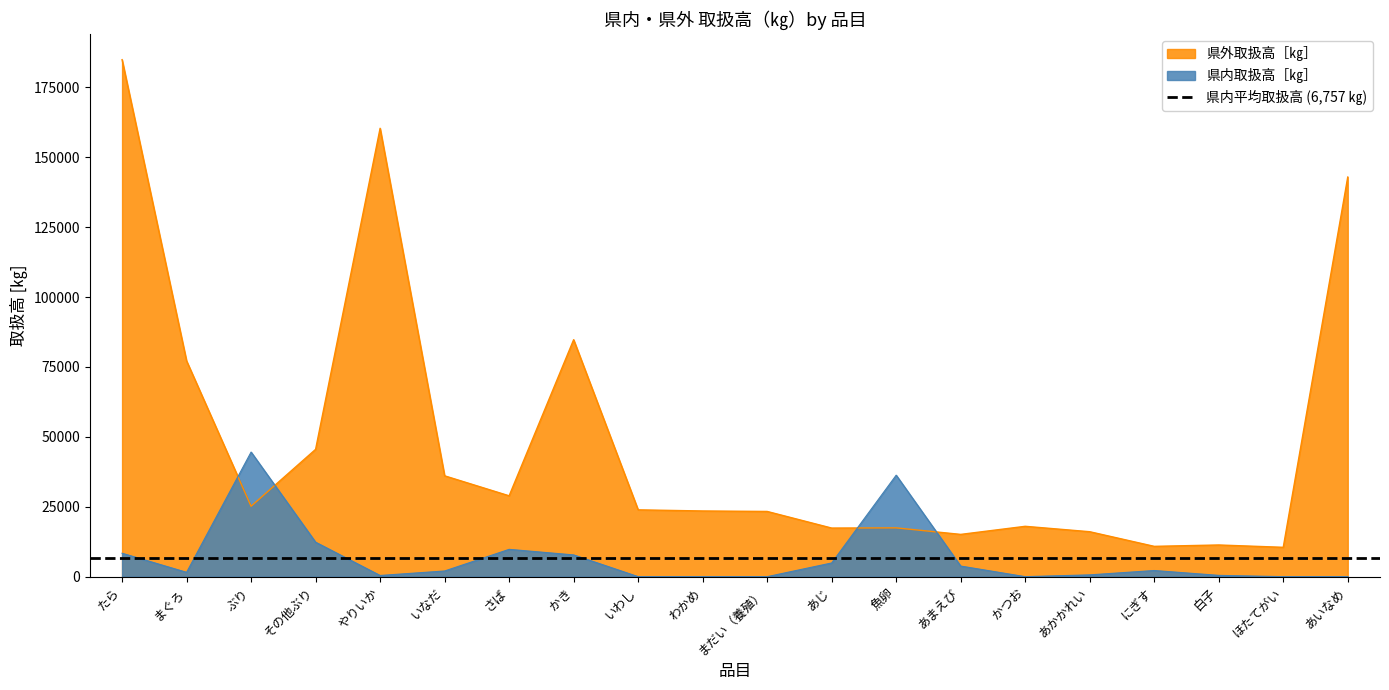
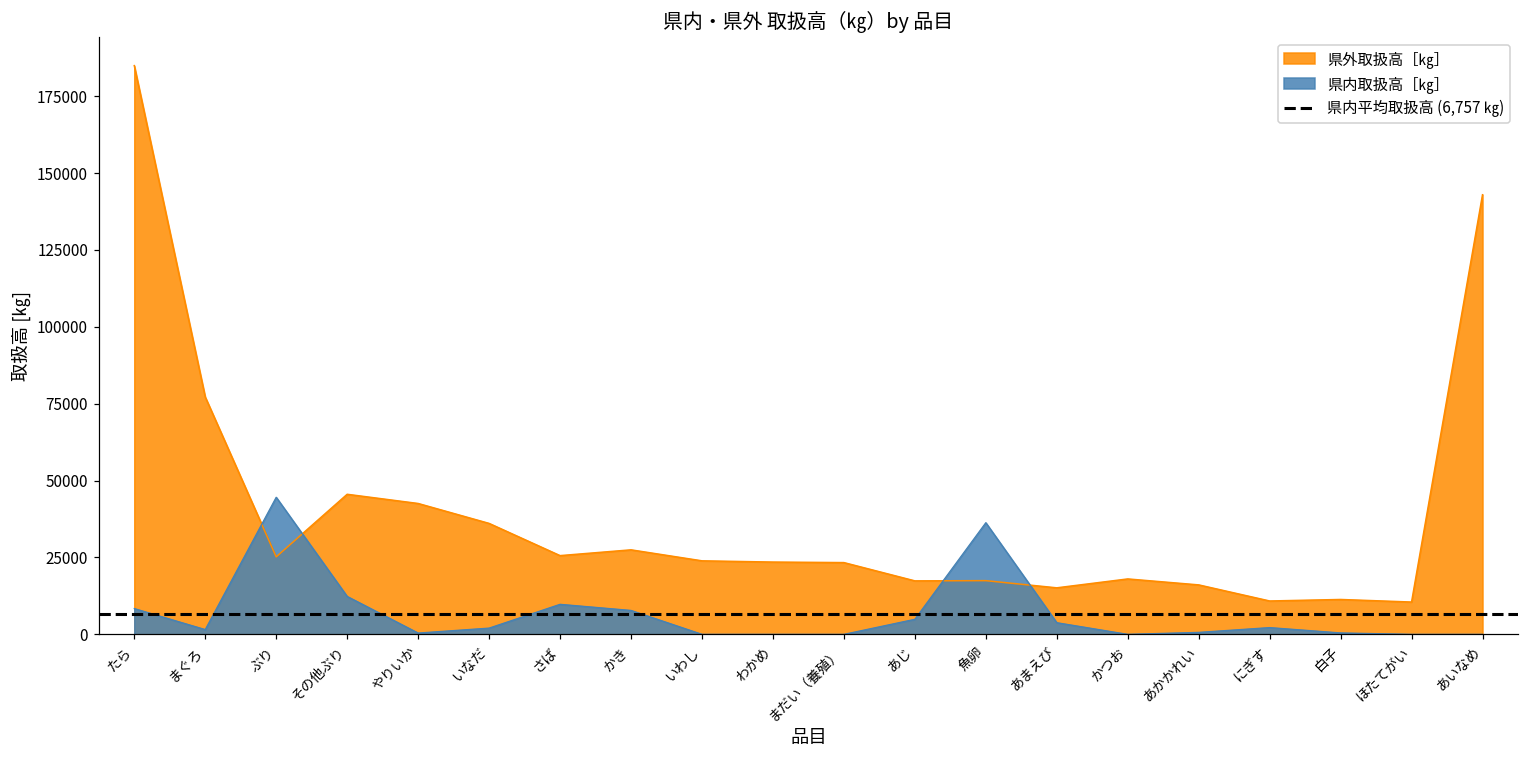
  {
    "県外取扱高［㎏］": {
      "たら": 185000,
      "まぐろ": 77000,
      "ぶり": 25000,
      "その他ぶり": 46000,
-     "やりいか": 160000,
+     "やりいか": 43000,
      "いなだ": 36000,
-     "さば": 29000,
-     "かき": 85000,
+     "さば": 26000,
+     "かき": 27000,
      "いわし": 24000,
      "わかめ": 23000,
      "まだい（養殖）": 23000,
      "あじ": 17000,
      "魚卵": 17000,
      "あまえび": 15000,
      "かつお": 18000,
      "あかかれい": 16000,
      "にぎす": 11000,
      "白子": 11000,
      "ほたてがい": 10000,
      "あいなめ": 143000
    },
    "県内取扱高［㎏］": {
      "たら": 8000,
      "まぐろ": 2000,
      "ぶり": 45000,
      "その他ぶり": 12000,
      "やりいか": 0,
      "いなだ": 2000,
      "さば": 10000,
      "かき": 8000,
      "いわし": 0,
      "わかめ": 0,
      "まだい（養殖）": 0,
      "あじ": 5000,
      "魚卵": 36000,
      "あまえび": 4000,
      "かつお": 0,
      "あかかれい": 1000,
      "にぎす": 2000,
      "白子": 0,
      "ほたてがい": 0,
      "あいなめ": 0
    }
  }
